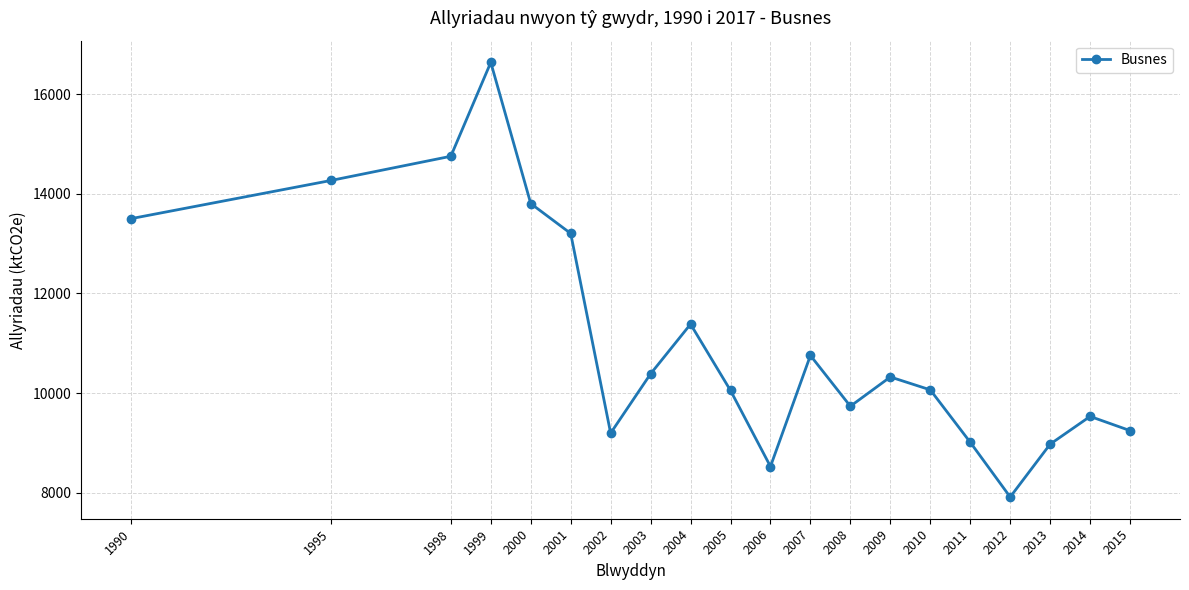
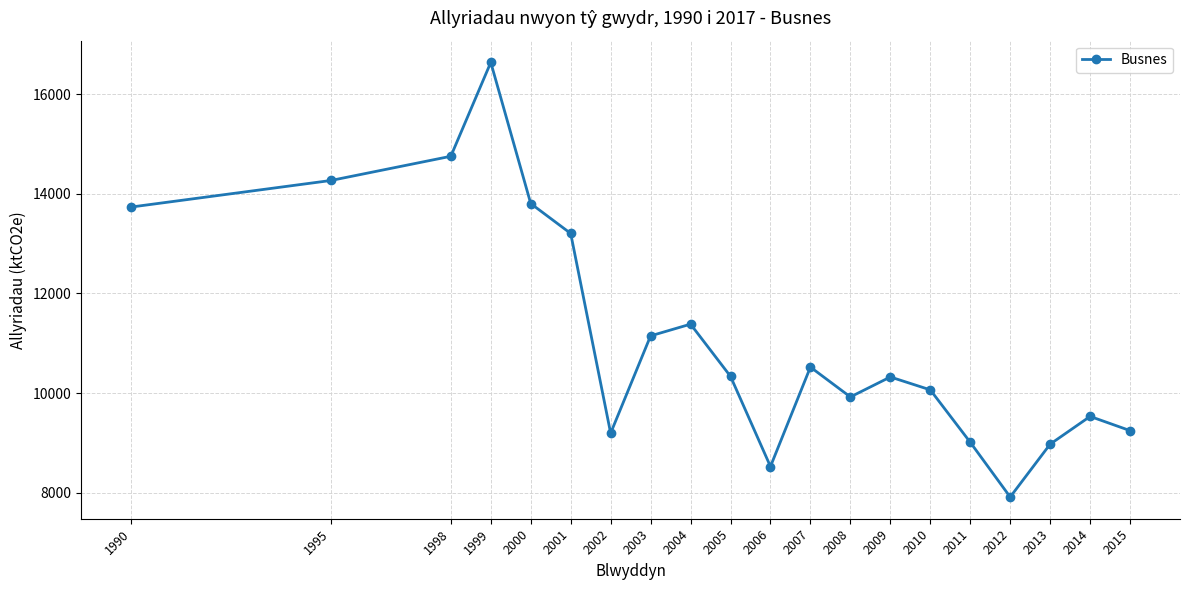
  {
-   "1990": 13500,
+   "1990": 13700,
    "1995": 14300,
    "1998": 14800,
    "1999": 16600,
    "2000": 13800,
    "2001": 13200,
    "2002": 9200,
-   "2003": 10400,
+   "2003": 11100,
    "2004": 11400,
-   "2005": 10100,
+   "2005": 10300,
    "2006": 8500,
-   "2007": 10800,
-   "2008": 9700,
+   "2007": 10500,
+   "2008": 9900,
    "2009": 10300,
    "2010": 10100,
    "2011": 9000,
    "2012": 7900,
    "2013": 9000,
    "2014": 9500,
    "2015": 9200
  }
